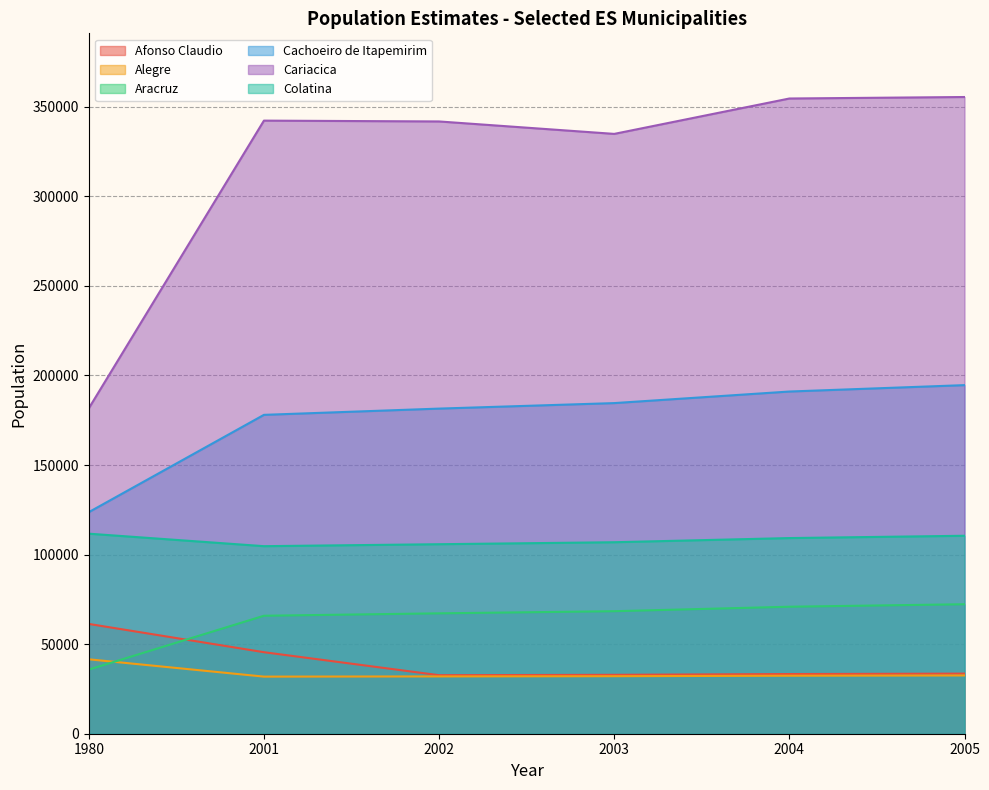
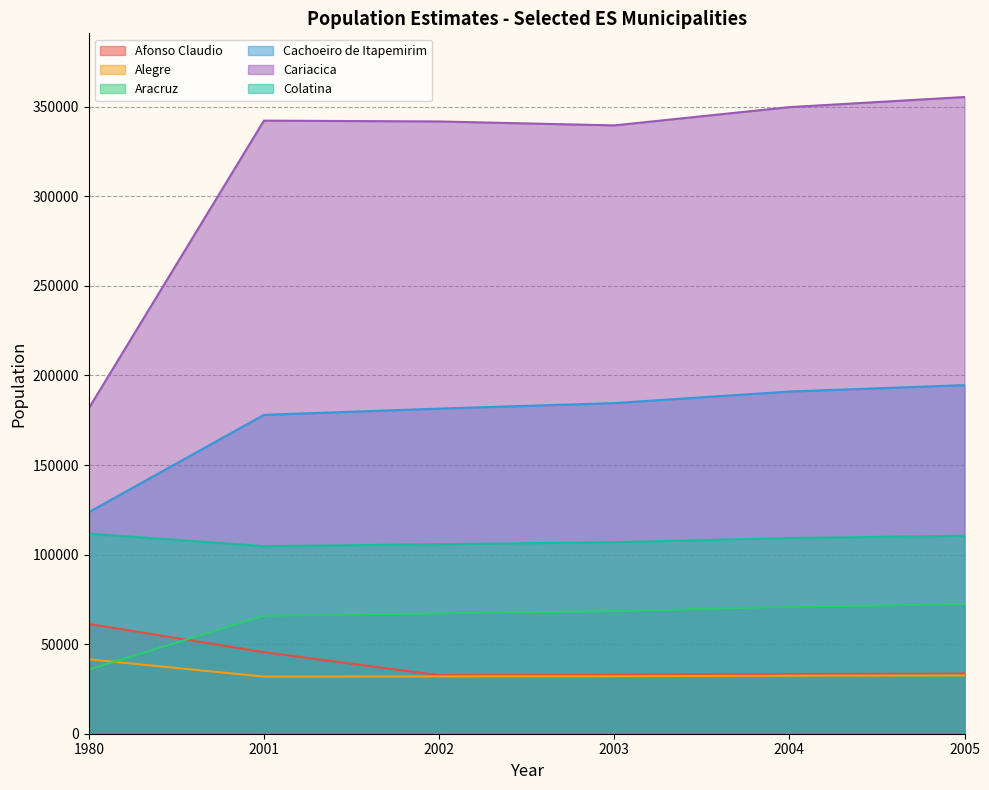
  {
    "Afonso Claudio": {
      "1980": 61000,
      "2001": 46000
    },
    "Alegre": {
      "1980": 42000,
      "2001": 32000
    },
    "Cariacica": {
      "1980": 182000,
      "2001": 342000,
      "2002": 342000,
-     "2003": 335000,
-     "2004": 355000,
+     "2003": 340000,
+     "2004": 350000,
      "2005": 355000
    }
  }
